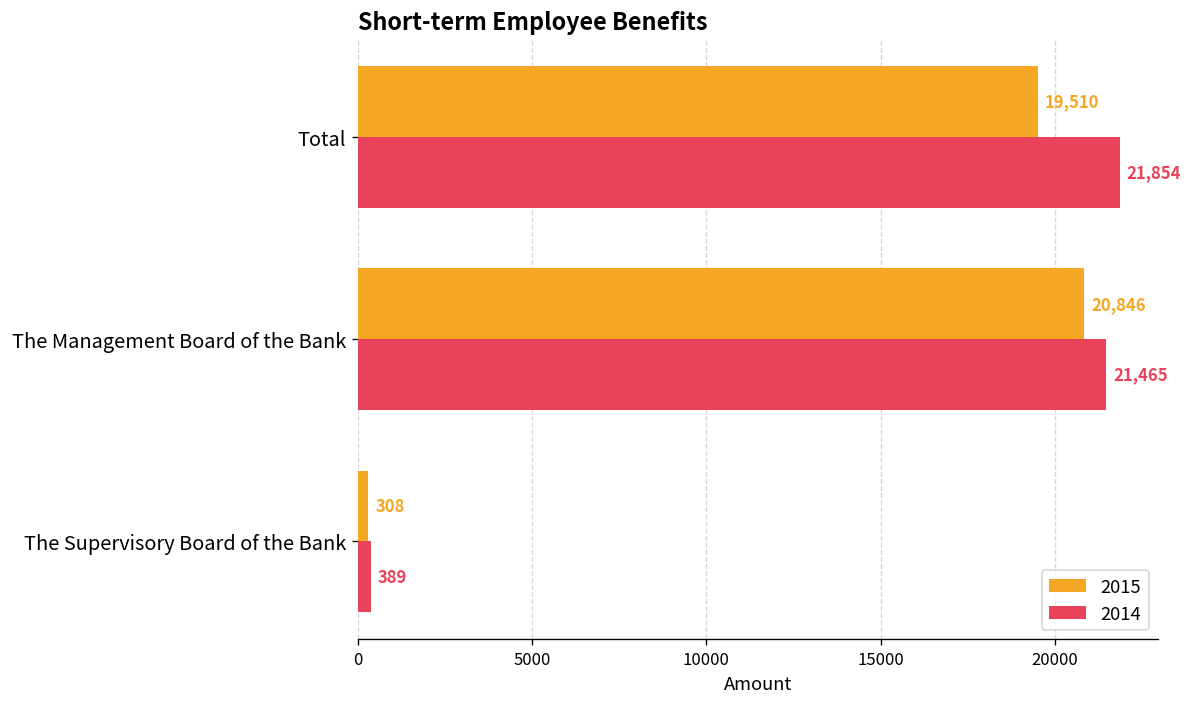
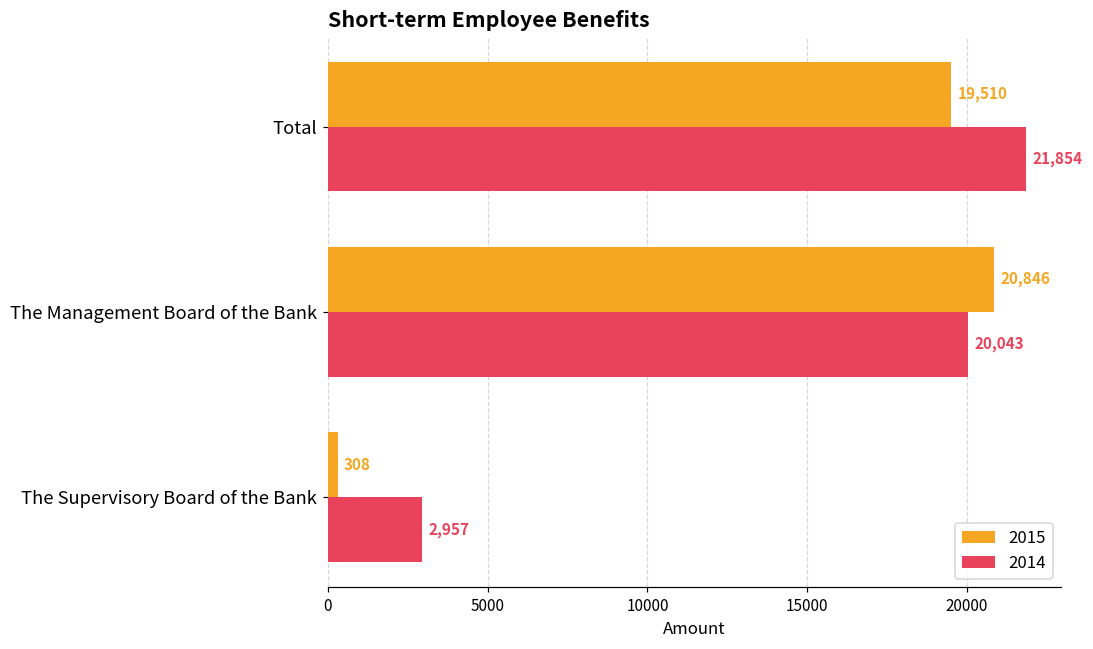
  {
    "2015": {
      "Total": "19,510",
      "The Management Board of the Bank": "20,846",
      "The Supervisory Board of the Bank": "308"
    },
    "2014": {
      "Total": "21,854",
-     "The Management Board of the Bank": "21,465",
-     "The Supervisory Board of the Bank": "389"
+     "The Management Board of the Bank": "20,043",
+     "The Supervisory Board of the Bank": "2,957"
    }
  }
